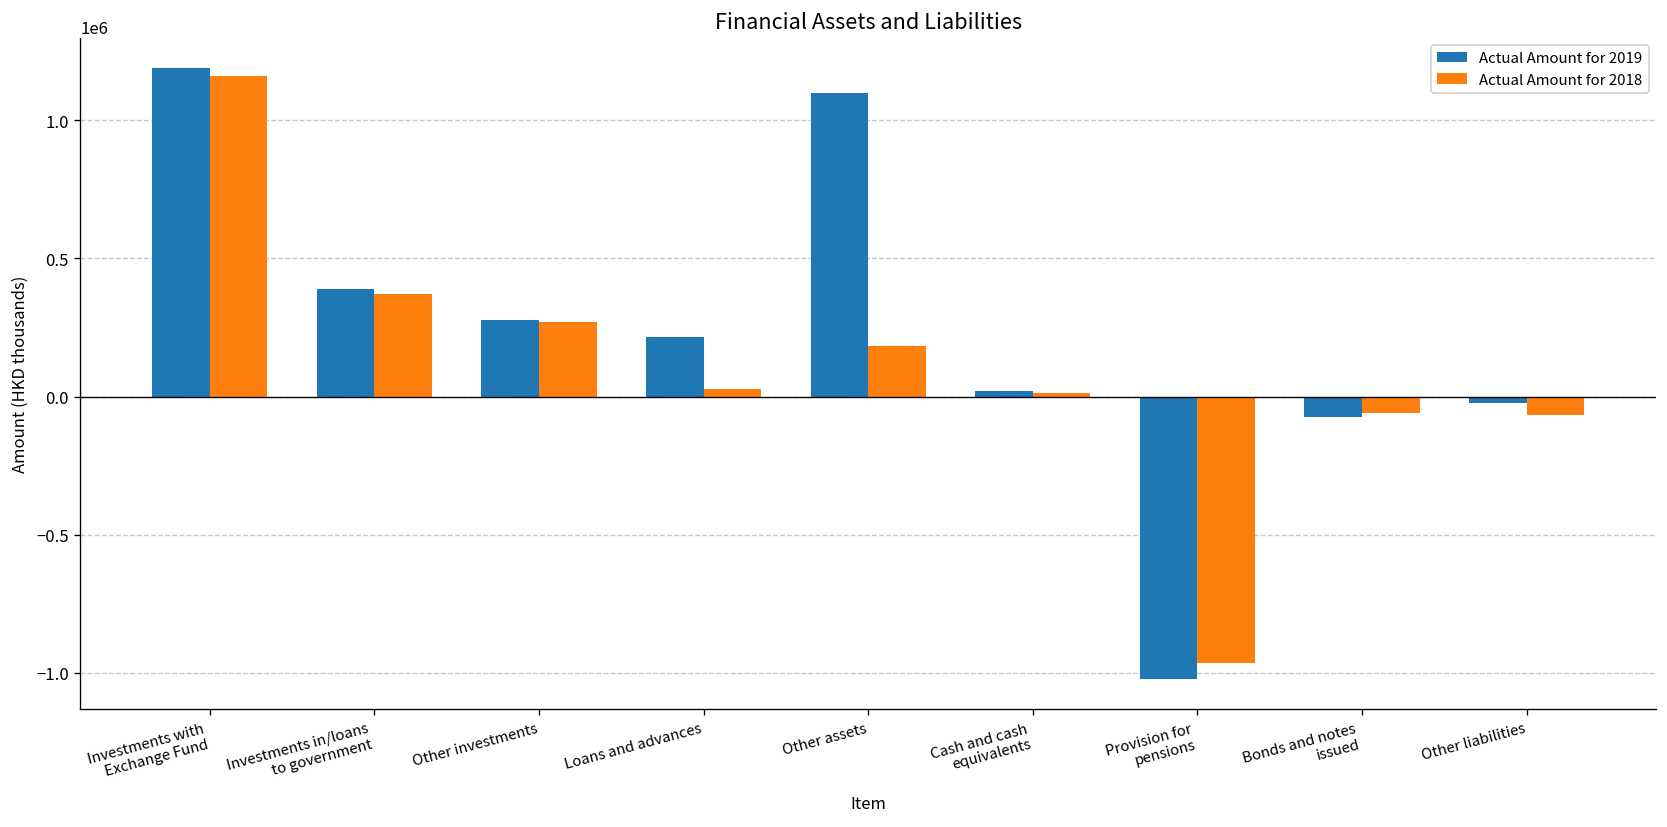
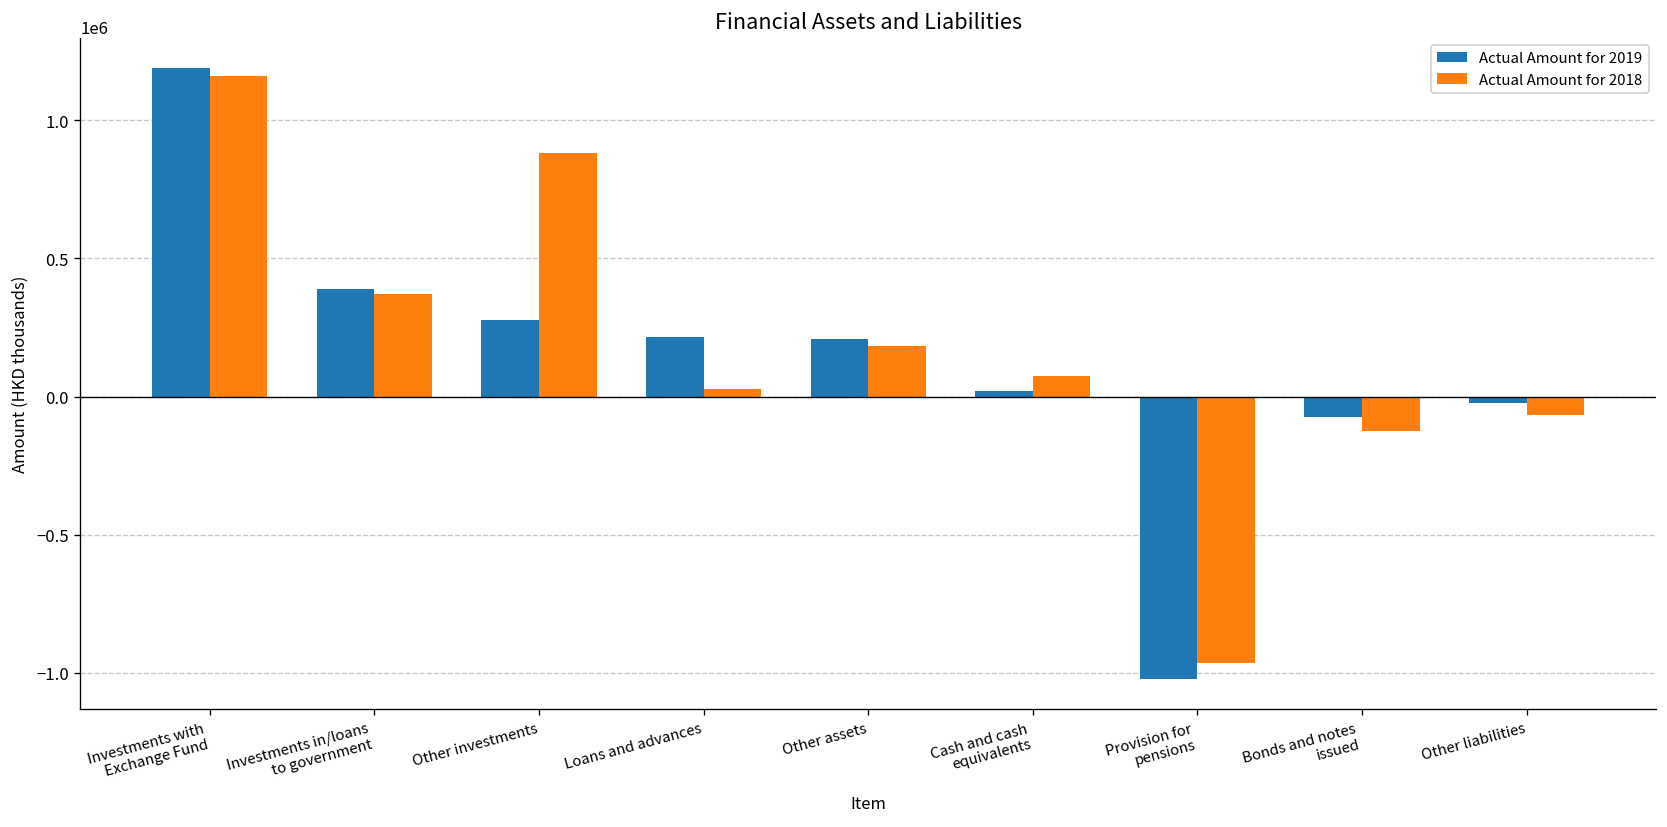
  {
    "Actual Amount for 2019": {
      "Investments with Exchange Fund": 1190000,
      "Investments in/loans to government": 390000,
      "Other investments": 280000,
      "Loans and advances": 220000,
-     "Other assets": 1100000,
+     "Other assets": 210000,
      "Cash and cash equivalents": 20000,
      "Provision for pensions": -1020000,
      "Bonds and notes issued": -70000,
      "Other liabilities": -20000
    },
    "Actual Amount for 2018": {
      "Investments with Exchange Fund": 1160000,
      "Investments in/loans to government": 370000,
-     "Other investments": 270000,
+     "Other investments": 880000,
      "Loans and advances": 30000,
      "Other assets": 180000,
-     "Cash and cash equivalents": 10000,
+     "Cash and cash equivalents": 70000,
      "Provision for pensions": -960000,
-     "Bonds and notes issued": -60000,
+     "Bonds and notes issued": -120000,
      "Other liabilities": -70000
    }
  }
